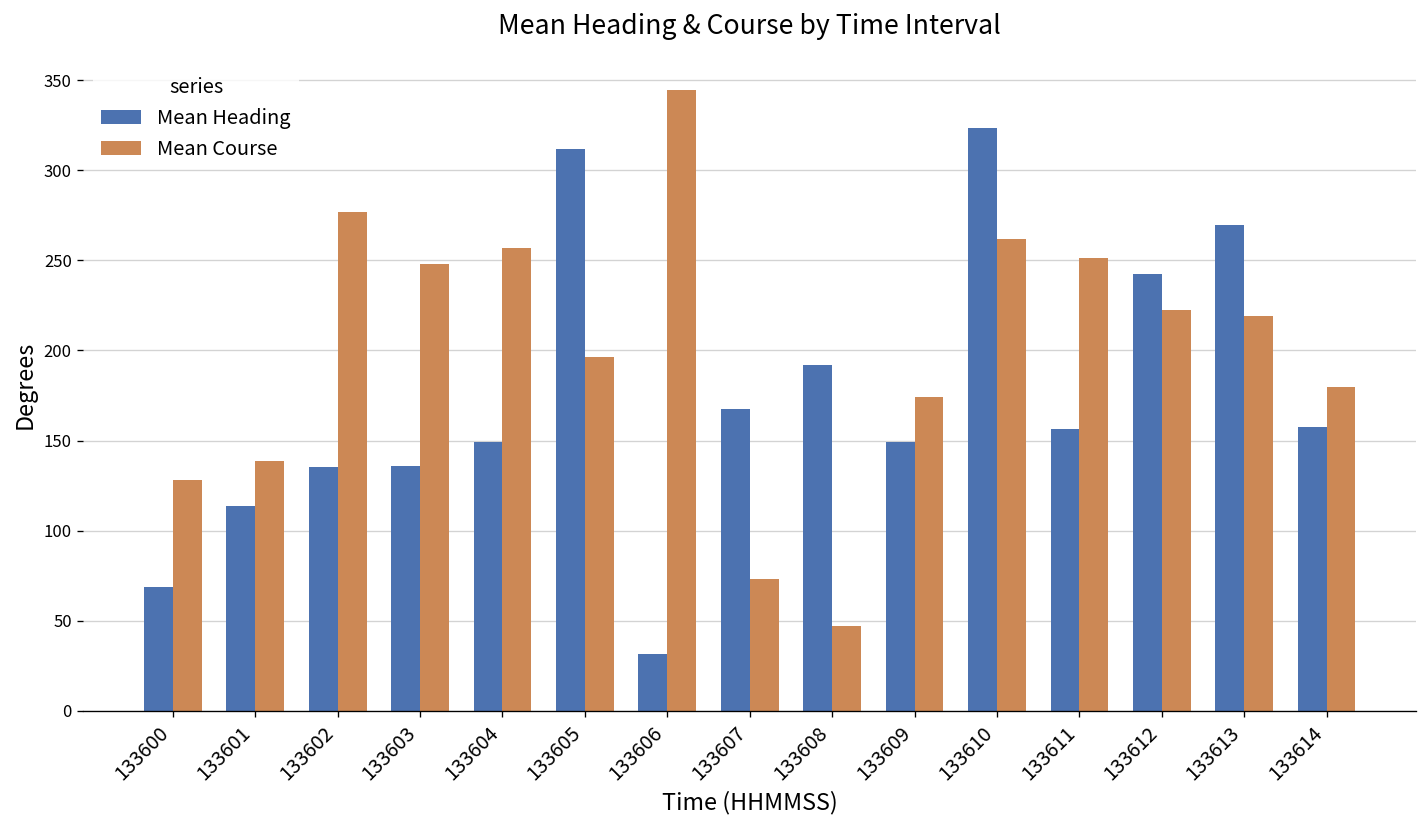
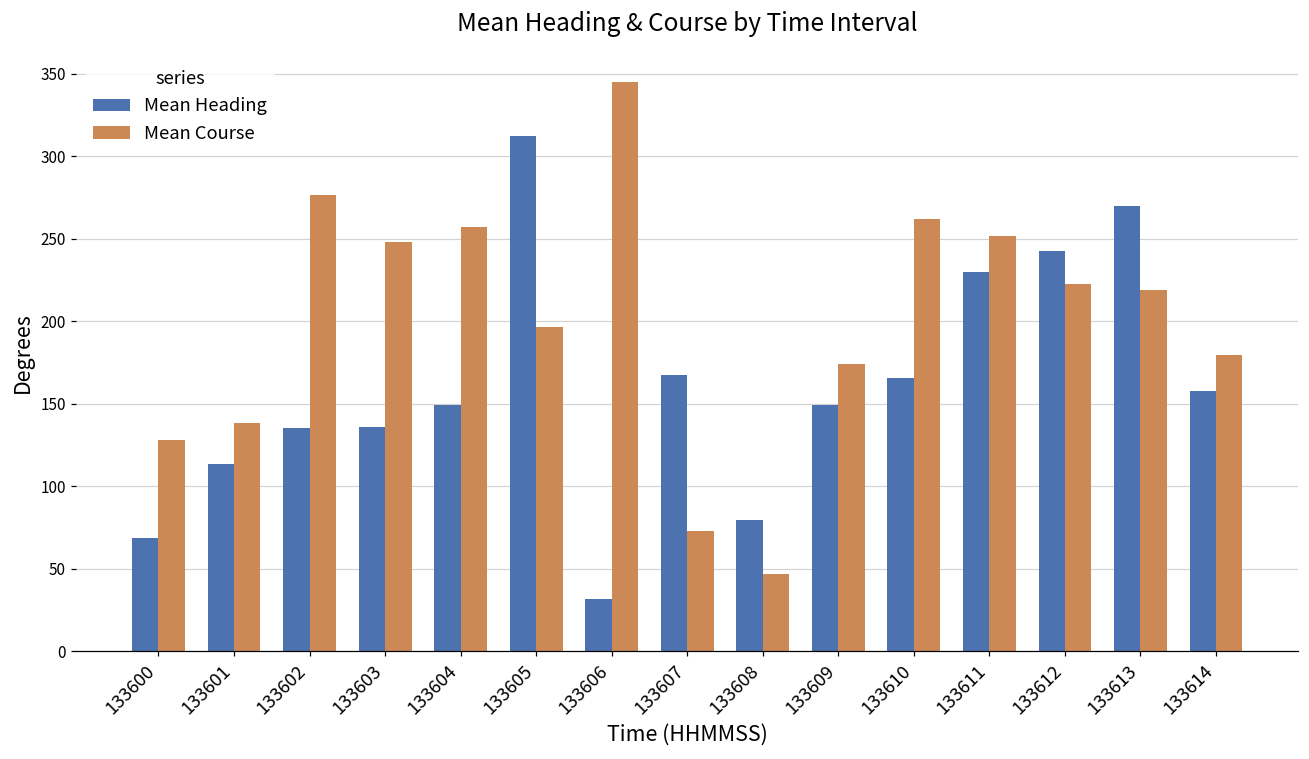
  {
    "Mean Heading": {
      "133600": 69,
      "133601": 114,
      "133602": 135,
      "133603": 136,
      "133604": 149,
      "133605": 312,
      "133606": 32,
      "133607": 168,
-     "133608": 192,
+     "133608": 79,
      "133609": 149,
-     "133610": 324,
-     "133611": 156,
+     "133610": 166,
+     "133611": 230,
      "133612": 243,
      "133613": 270,
      "133614": 158
    },
    "Mean Course": {
      "133600": 128,
      "133601": 138,
      "133602": 277,
      "133603": 248,
      "133604": 257,
      "133605": 196,
      "133606": 345,
      "133607": 73,
      "133608": 47,
      "133609": 174,
      "133610": 262,
      "133611": 252,
      "133612": 223,
      "133613": 219,
      "133614": 180
    }
  }
